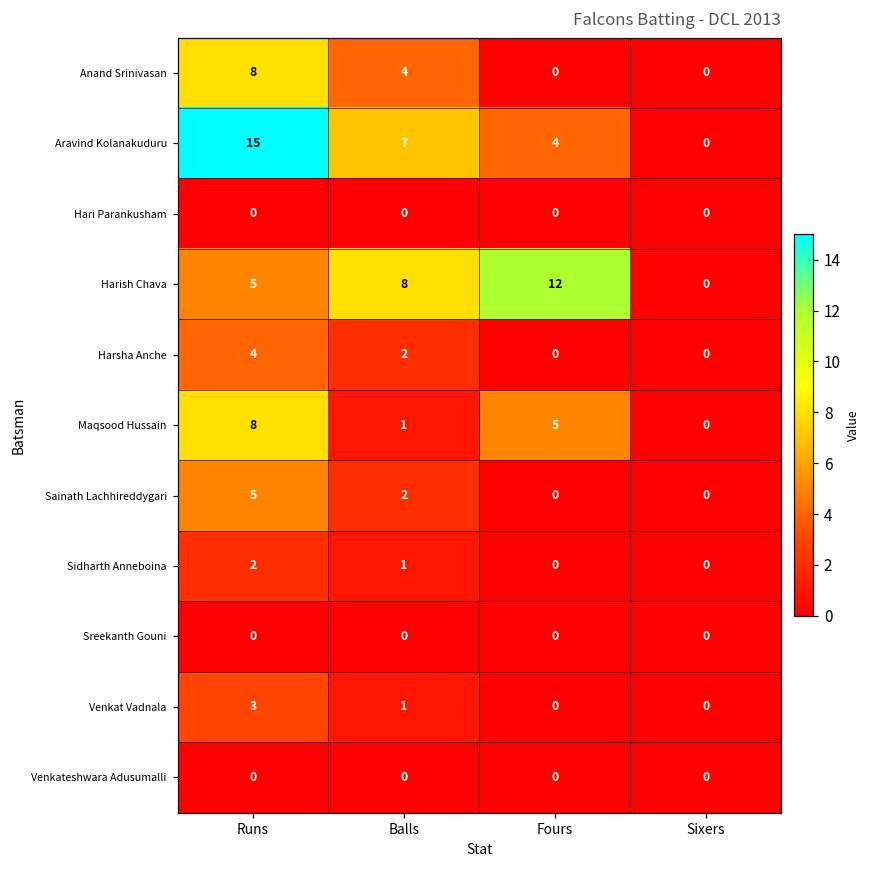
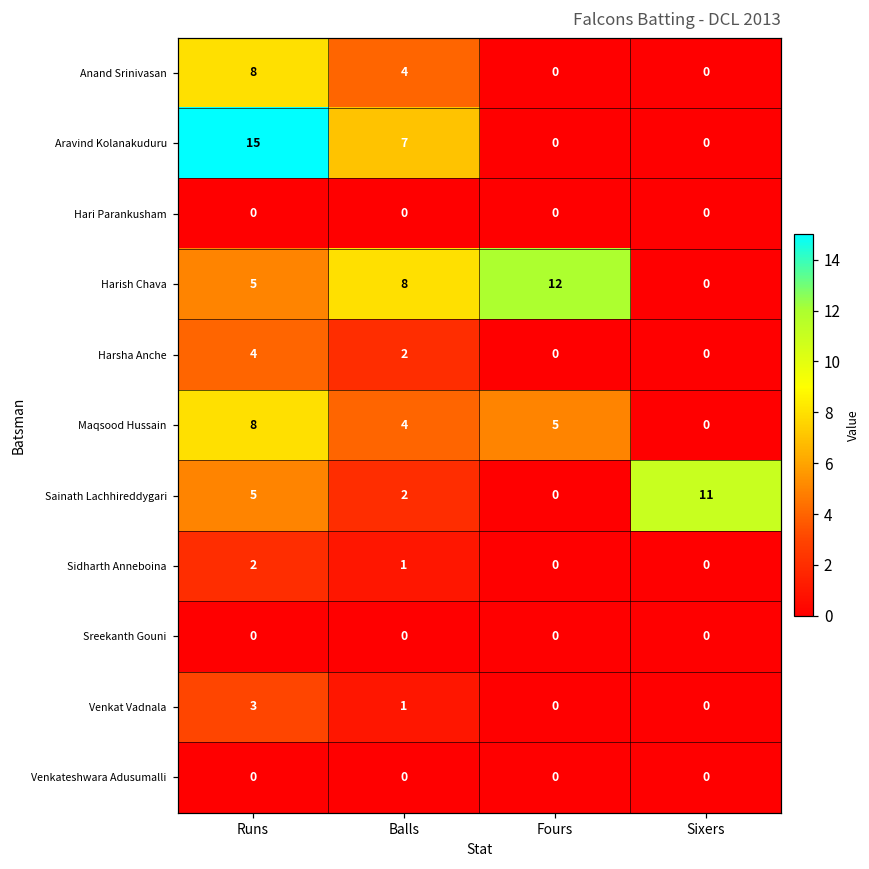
  {
    "Anand Srinivasan": {
      "Runs": 8,
      "Balls": 4,
      "Fours": 0,
      "Sixers": 0
    },
    "Aravind Kolanakuduru": {
      "Runs": 15,
      "Balls": 7,
-     "Fours": 4,
+     "Fours": 0,
      "Sixers": 0
    },
    "Hari Parankusham": {
      "Runs": 0,
      "Balls": 0,
      "Fours": 0,
      "Sixers": 0
    },
    "Harish Chava": {
      "Runs": 5,
      "Balls": 8,
      "Fours": 12,
      "Sixers": 0
    },
    "Harsha Anche": {
      "Runs": 4,
      "Balls": 2,
      "Fours": 0,
      "Sixers": 0
    },
    "Maqsood Hussain": {
      "Runs": 8,
-     "Balls": 1,
+     "Balls": 4,
      "Fours": 5,
      "Sixers": 0
    },
    "Sainath Lachhireddygari": {
      "Runs": 5,
      "Balls": 2,
      "Fours": 0,
-     "Sixers": 0
+     "Sixers": 11
    },
    "Sidharth Anneboina": {
      "Runs": 2,
      "Balls": 1,
      "Fours": 0,
      "Sixers": 0
    },
    "Sreekanth Gouni": {
      "Runs": 0,
      "Balls": 0,
      "Fours": 0,
      "Sixers": 0
    },
    "Venkat Vadnala": {
      "Runs": 3,
      "Balls": 1,
      "Fours": 0,
      "Sixers": 0
    },
    "Venkateshwara Adusumalli": {
      "Runs": 0,
      "Balls": 0,
      "Fours": 0,
      "Sixers": 0
    }
  }
